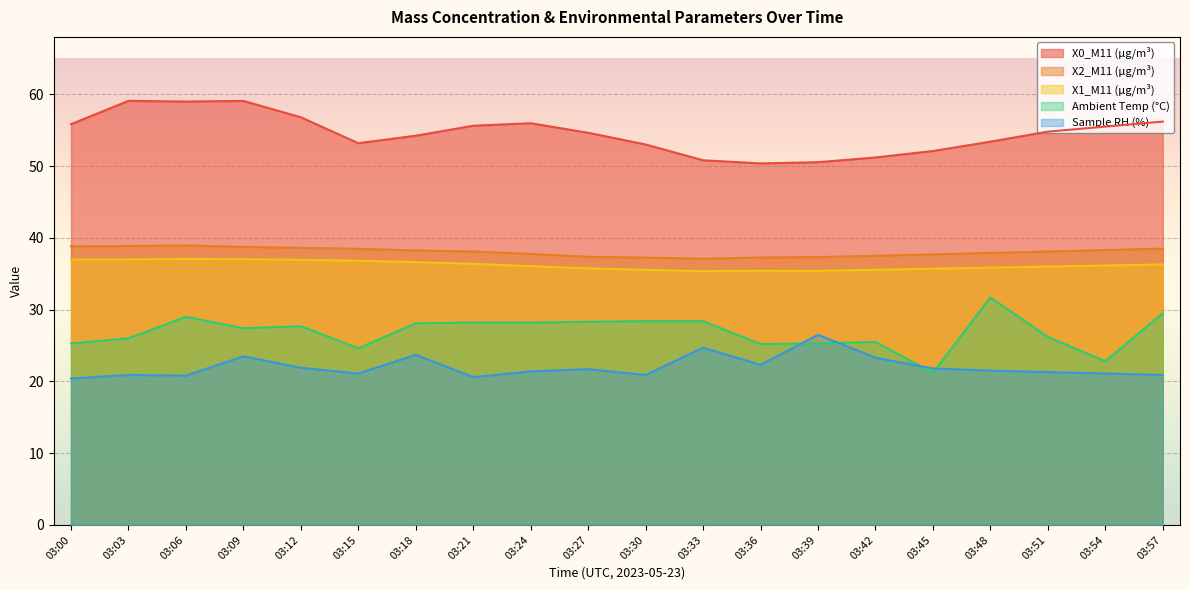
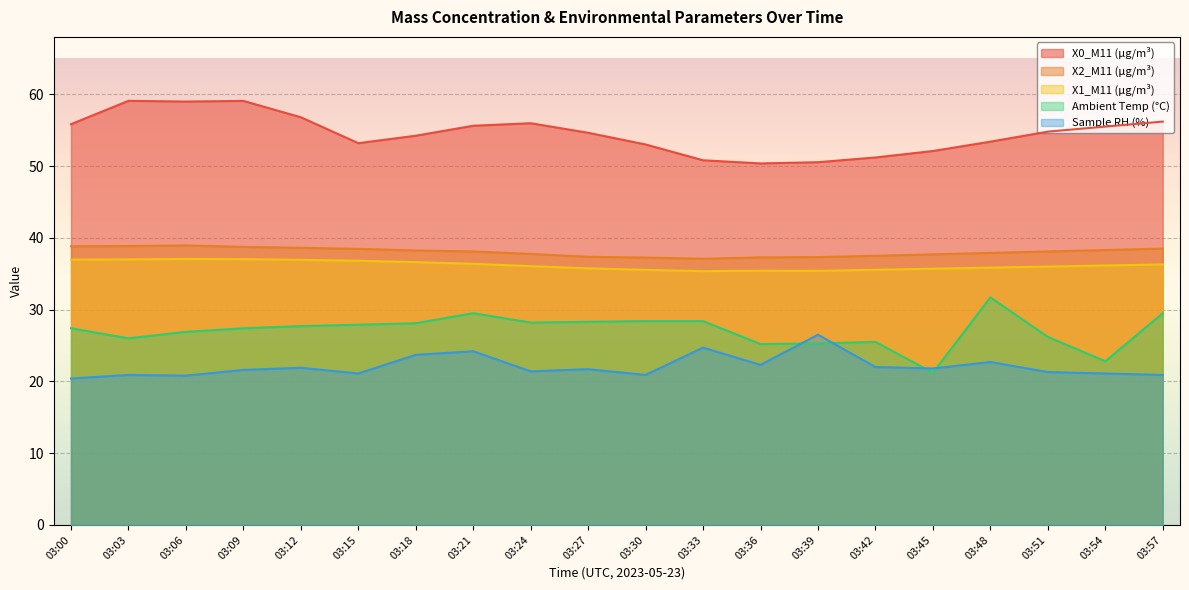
  {
    "Ambient Temp (°C)": {
-     "03:00": 25,
+     "03:00": 27,
      "03:03": 26,
-     "03:06": 29,
+     "03:06": 27,
      "03:09": 27,
      "03:12": 28,
-     "03:15": 25,
+     "03:15": 28,
      "03:18": 28,
-     "03:21": 28,
+     "03:21": 30,
      "03:24": 28,
      "03:27": 28,
      "03:30": 28,
      "03:33": 28,
      "03:36": 25,
      "03:39": 25,
      "03:42": 26,
      "03:45": 21,
      "03:48": 32,
      "03:51": 26,
      "03:54": 23,
      "03:57": 30
    },
    "Sample RH (%)": {
      "03:00": 20,
      "03:03": 21,
      "03:06": 21,
-     "03:09": 24,
+     "03:09": 22,
      "03:12": 22,
      "03:15": 21,
      "03:18": 24,
-     "03:21": 21,
+     "03:21": 24,
      "03:24": 21,
      "03:27": 22,
      "03:30": 21,
      "03:33": 25,
      "03:36": 22,
      "03:39": 27,
-     "03:42": 23,
+     "03:42": 22,
      "03:45": 22,
-     "03:48": 22,
+     "03:48": 23,
      "03:51": 21,
      "03:54": 21,
      "03:57": 21
    }
  }
